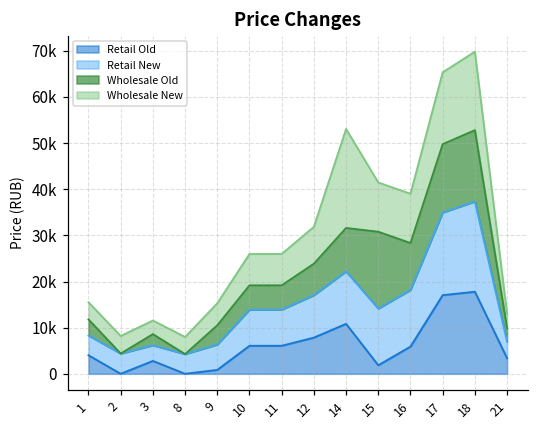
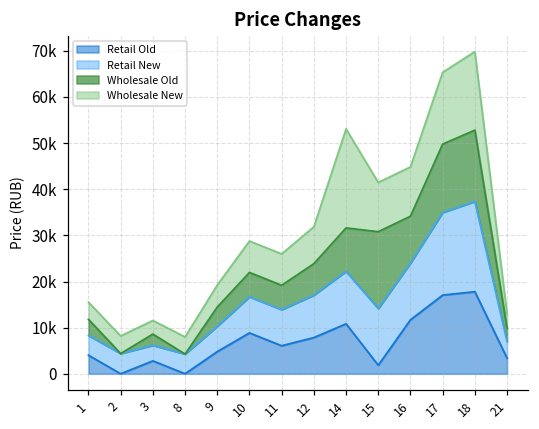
  {
    "Retail Old": {
      "1": 4000,
      "2": 0,
      "3": 3000,
      "8": 0,
-     "9": 1000,
-     "10": 6000,
+     "9": 5000,
+     "10": 9000,
      "11": 6000,
      "12": 8000,
      "14": 11000,
      "15": 2000,
-     "16": 6000,
+     "16": 12000,
      "17": 17000,
      "18": 18000,
      "21": 3000
    },
    "Retail New": {
      "1": 4000,
      "3": 3000,
      "9": 5000,
      "10": 8000,
      "11": 8000,
      "12": 9000,
      "14": 11000,
      "15": 12000,
      "16": 12000,
      "17": 18000,
      "18": 20000,
      "21": 4000
    },
    "Wholesale Old": {
      "1": 3000,
      "3": 2000,
      "9": 4000,
      "10": 5000,
      "11": 5000,
      "12": 7000,
      "14": 9000,
      "15": 17000,
      "16": 10000,
      "17": 15000,
      "18": 15000,
      "21": 3000
    },
    "Wholesale New": {
      "1": 4000,
      "2": 4000,
      "3": 3000,
      "8": 4000,
      "9": 5000,
      "10": 7000,
      "11": 7000,
      "12": 8000,
      "14": 21000,
      "15": 11000,
      "16": 11000,
      "17": 16000,
      "18": 17000,
      "21": 3000
    }
  }
